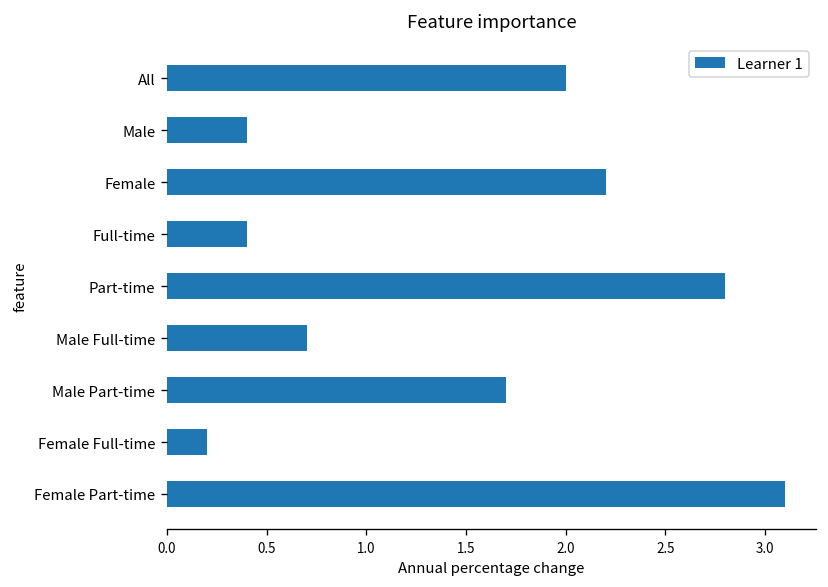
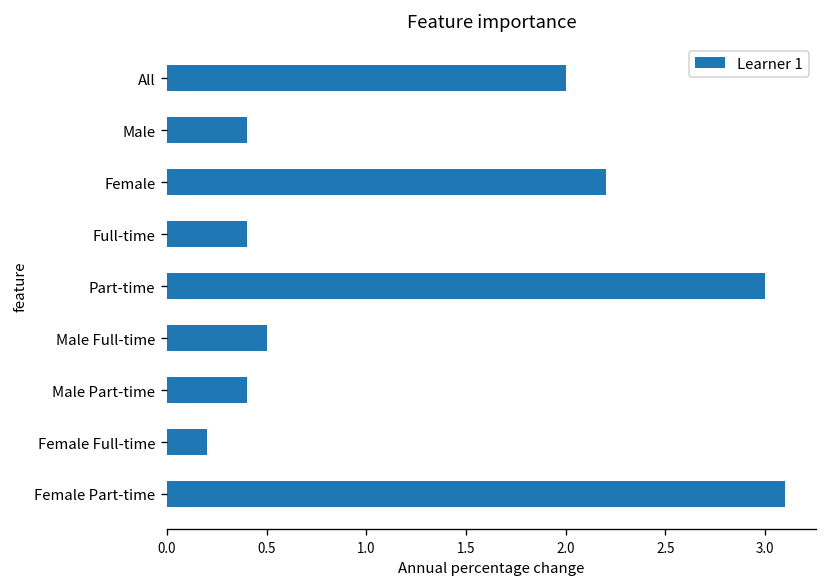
  {
    "All": 2.0,
    "Male": 0.4,
    "Female": 2.2,
    "Full-time": 0.4,
-   "Part-time": 2.8,
-   "Male Full-time": 0.7,
-   "Male Part-time": 1.7,
+   "Part-time": 3.0,
+   "Male Full-time": 0.5,
+   "Male Part-time": 0.4,
    "Female Full-time": 0.2,
    "Female Part-time": 3.1
  }
